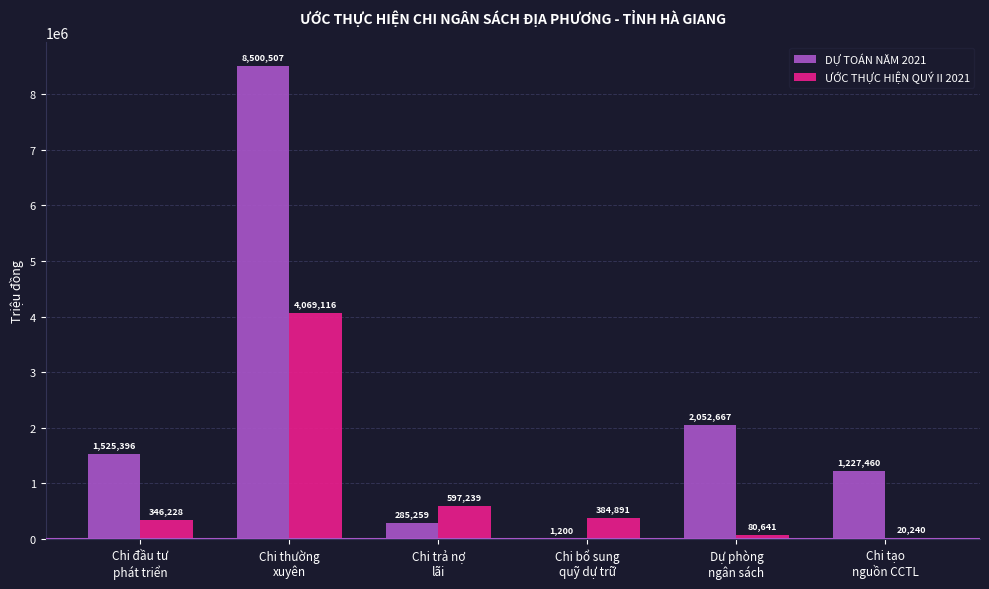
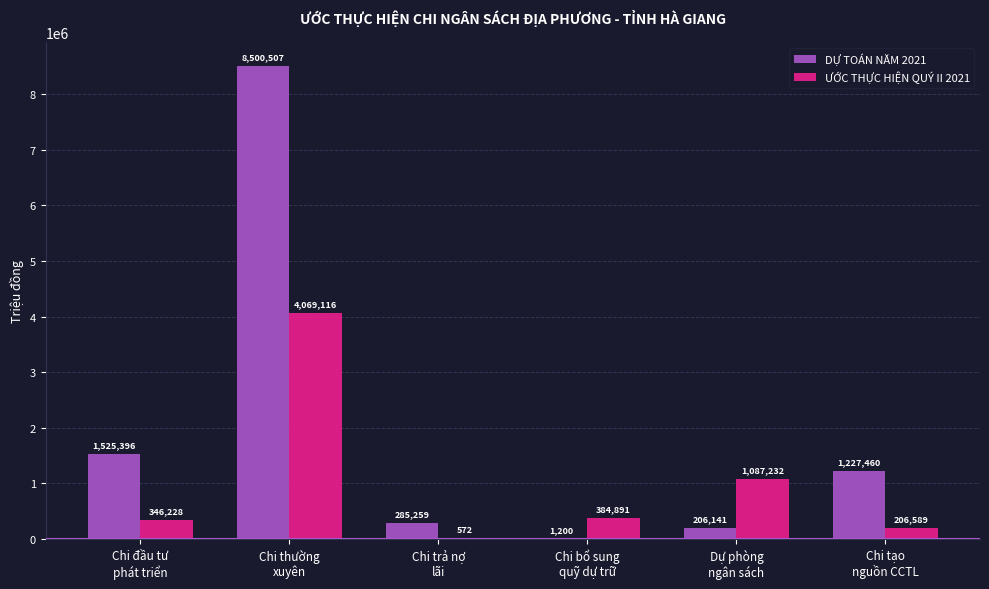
  {
    "DỰ TOÁN NĂM 2021": {
      "Chi đầu tư phát triển": "1,525,396",
      "Chi thường xuyên": "8,500,507",
      "Chi trả nợ lãi": "285,259",
      "Chi bổ sung quỹ dự trữ": "1,200",
-     "Dự phòng ngân sách": "2,052,667",
+     "Dự phòng ngân sách": "206,141",
      "Chi tạo nguồn CCTL": "1,227,460"
    },
    "ƯỚC THỰC HIỆN QUÝ II 2021": {
      "Chi đầu tư phát triển": "346,228",
      "Chi thường xuyên": "4,069,116",
-     "Chi trả nợ lãi": "597,239",
+     "Chi trả nợ lãi": "572",
      "Chi bổ sung quỹ dự trữ": "384,891",
-     "Dự phòng ngân sách": "80,641",
-     "Chi tạo nguồn CCTL": "20,240"
+     "Dự phòng ngân sách": "1,087,232",
+     "Chi tạo nguồn CCTL": "206,589"
    }
  }
